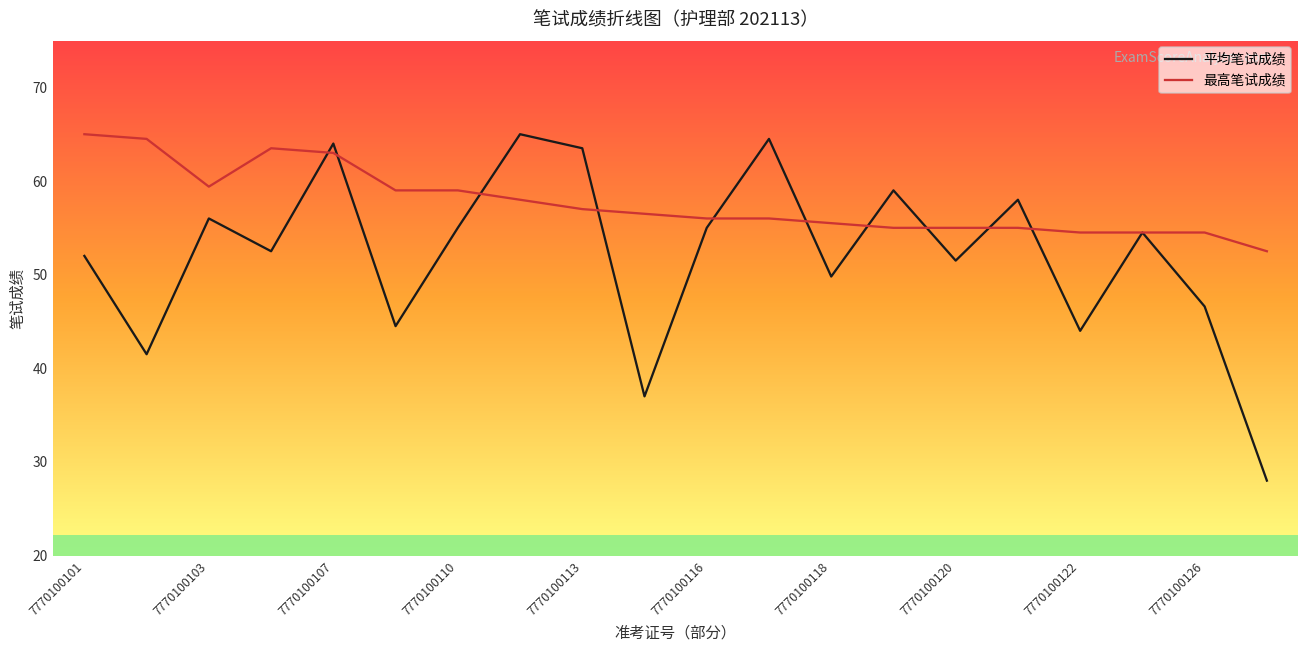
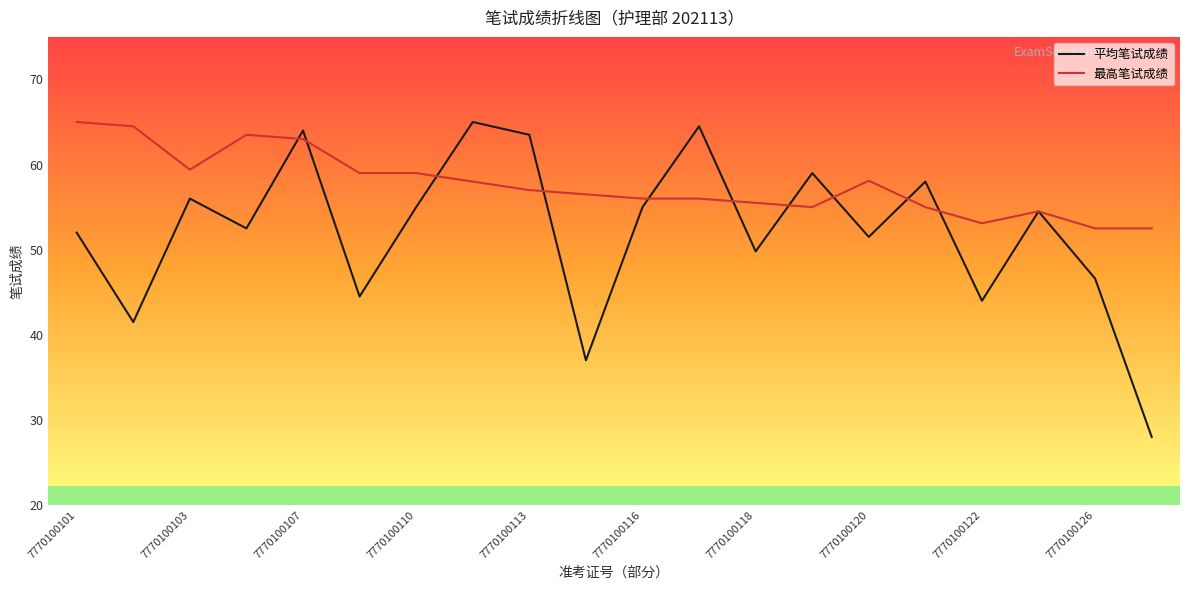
  {
    "平均笔试成绩": {
      "7770100101": 52,
      "7770100103": 56,
      "7770100107": 64,
      "7770100110": 55,
      "7770100113": 64,
      "7770100116": 55,
      "7770100118": 50,
      "7770100120": 52,
      "7770100122": 44,
      "7770100126": 47
    },
    "最高笔试成绩": {
      "7770100101": 65,
      "7770100103": 59,
      "7770100107": 63,
      "7770100110": 59,
      "7770100113": 57,
      "7770100116": 56,
      "7770100118": 56,
-     "7770100120": 55,
-     "7770100122": 55,
-     "7770100126": 55
+     "7770100120": 58,
+     "7770100122": 53,
+     "7770100126": 53
    }
  }
